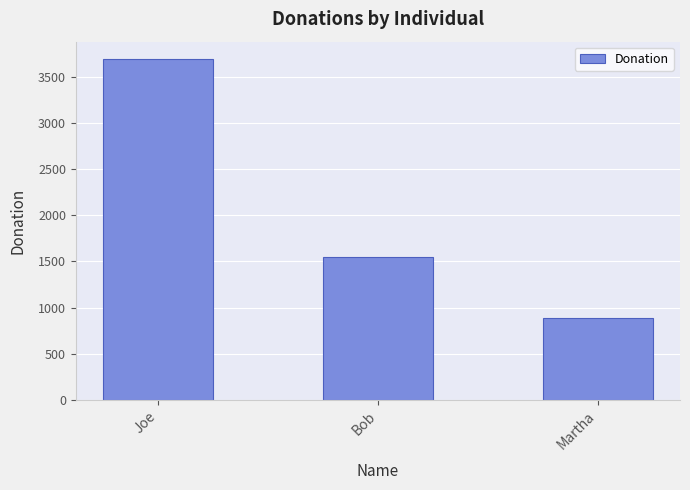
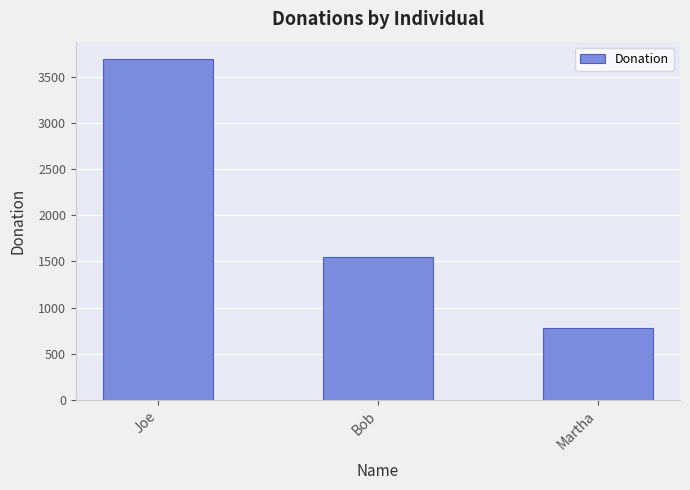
  {
    "Joe": 3700,
    "Bob": 1500,
-   "Martha": 900
+   "Martha": 800
  }
